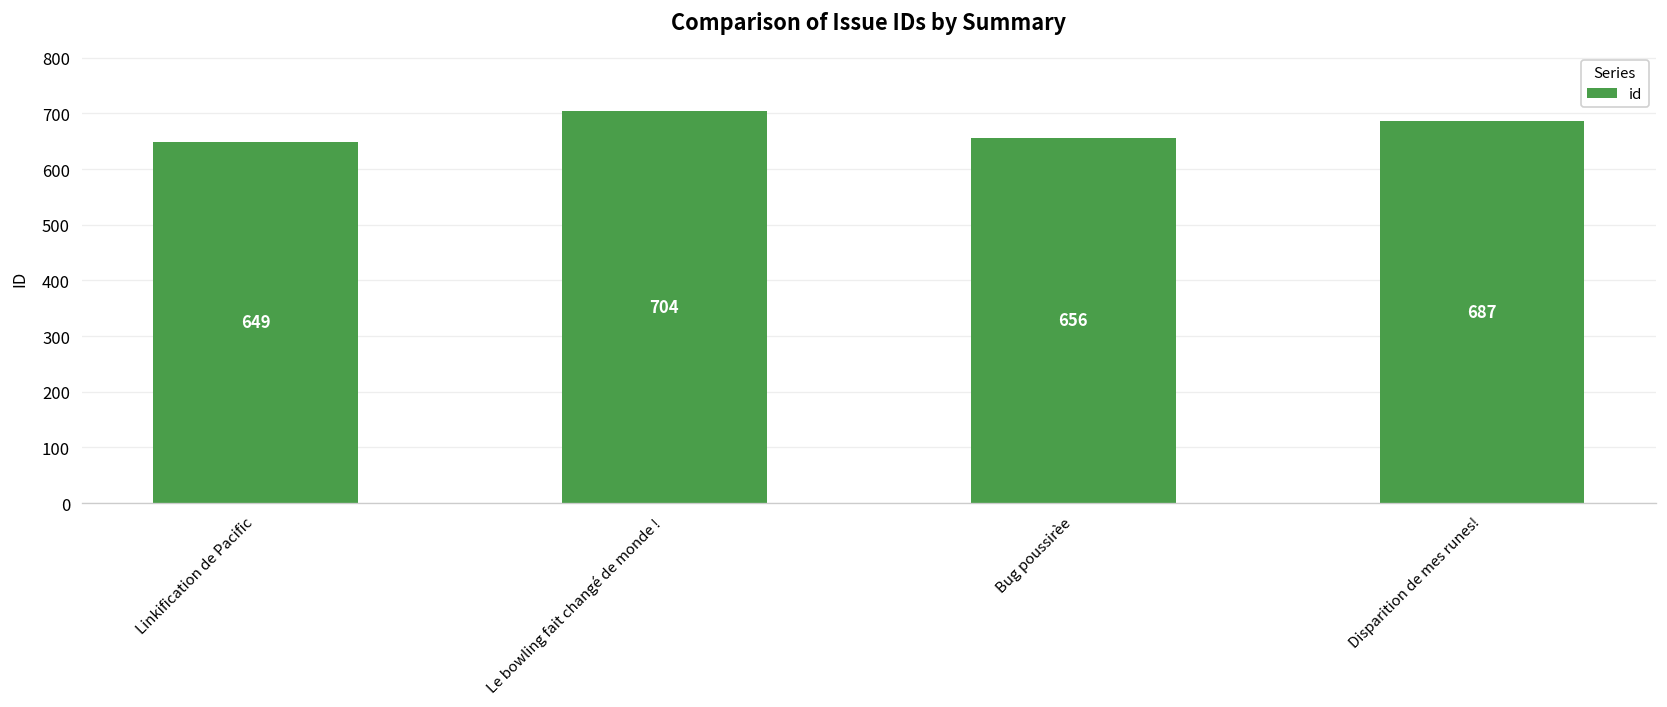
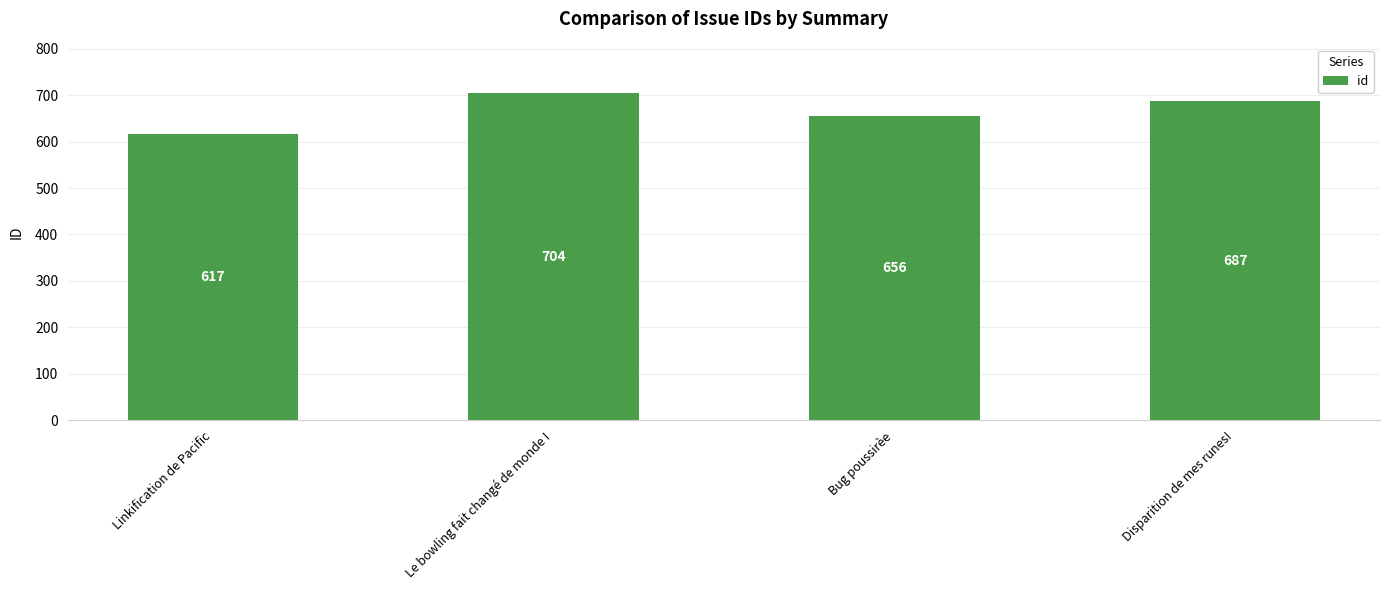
  {
-   "Linkification de Pacific": 649,
+   "Linkification de Pacific": 617,
    "Le bowling fait changé de monde !": 704,
    "Bug poussirèe": 656,
    "Disparition de mes runes!": 687
  }
